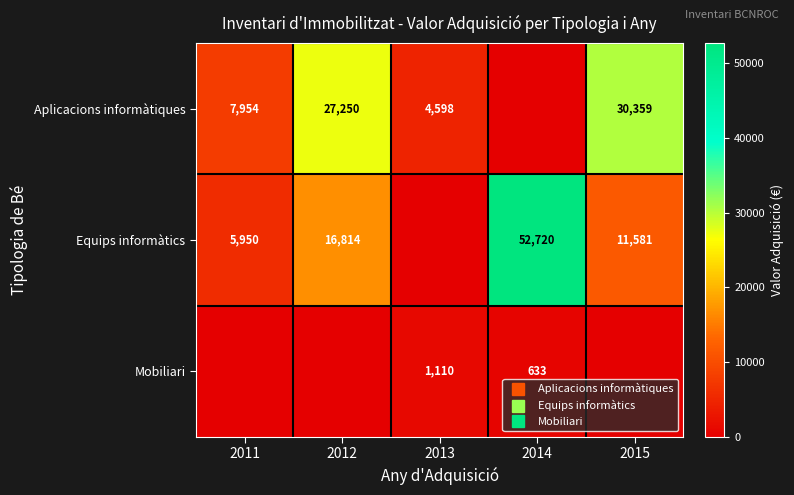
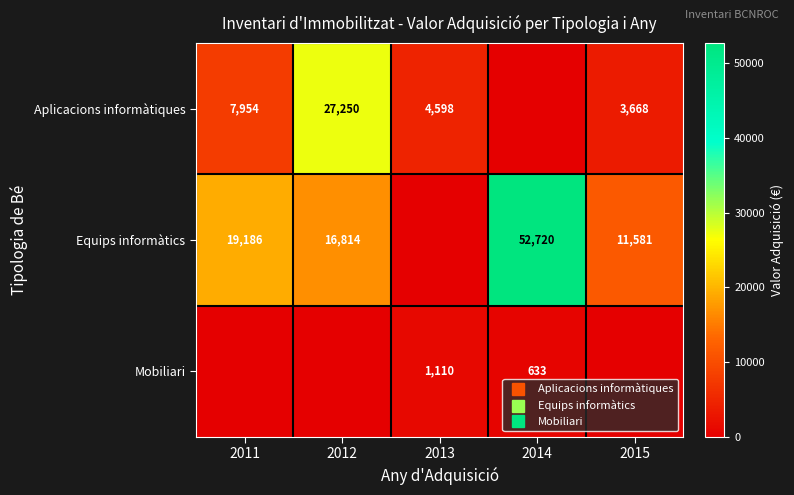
  {
    "Aplicacions informàtiques": {
      "2011": "7,954",
      "2012": "27,250",
      "2013": "4,598",
-     "2015": "30,359"
+     "2015": "3,668"
    },
    "Equips informàtics": {
-     "2011": "5,950",
+     "2011": "19,186",
      "2012": "16,814",
      "2014": "52,720",
      "2015": "11,581"
    },
    "Mobiliari": {
      "2013": "1,110",
      "2014": "633"
    }
  }
